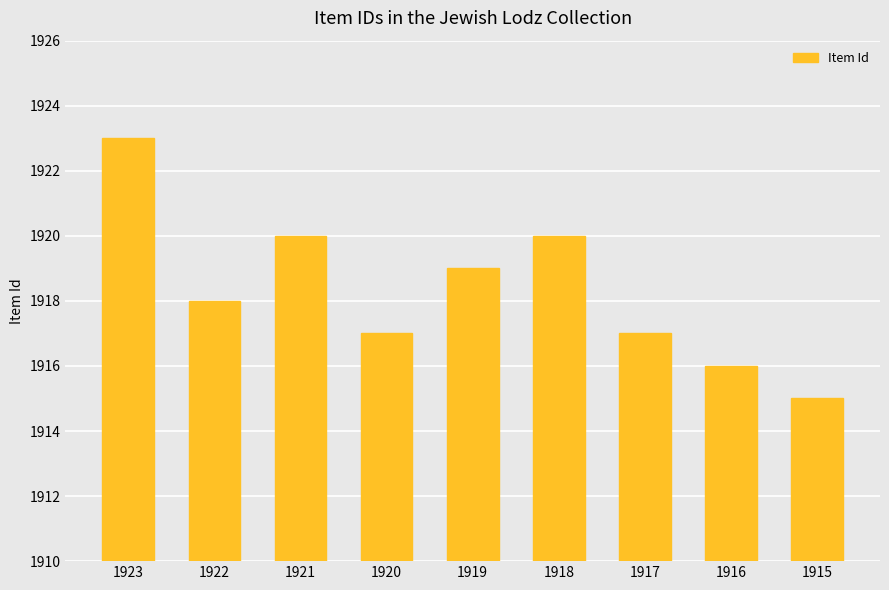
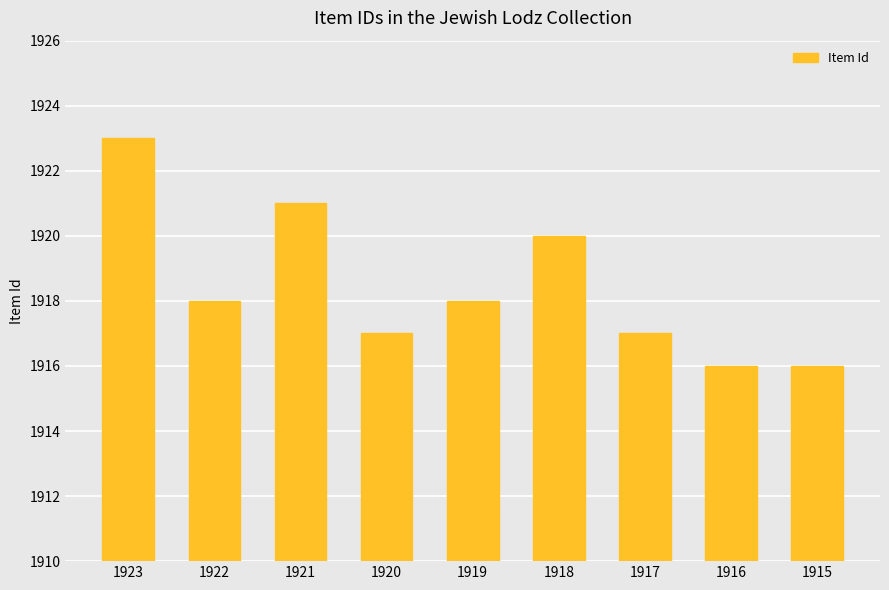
  {
    "1923": 1923,
    "1922": 1918,
-   "1921": 1920,
+   "1921": 1921,
    "1920": 1917,
-   "1919": 1919,
+   "1919": 1918,
    "1918": 1920,
    "1917": 1917,
    "1916": 1916,
-   "1915": 1915
+   "1915": 1916
  }
